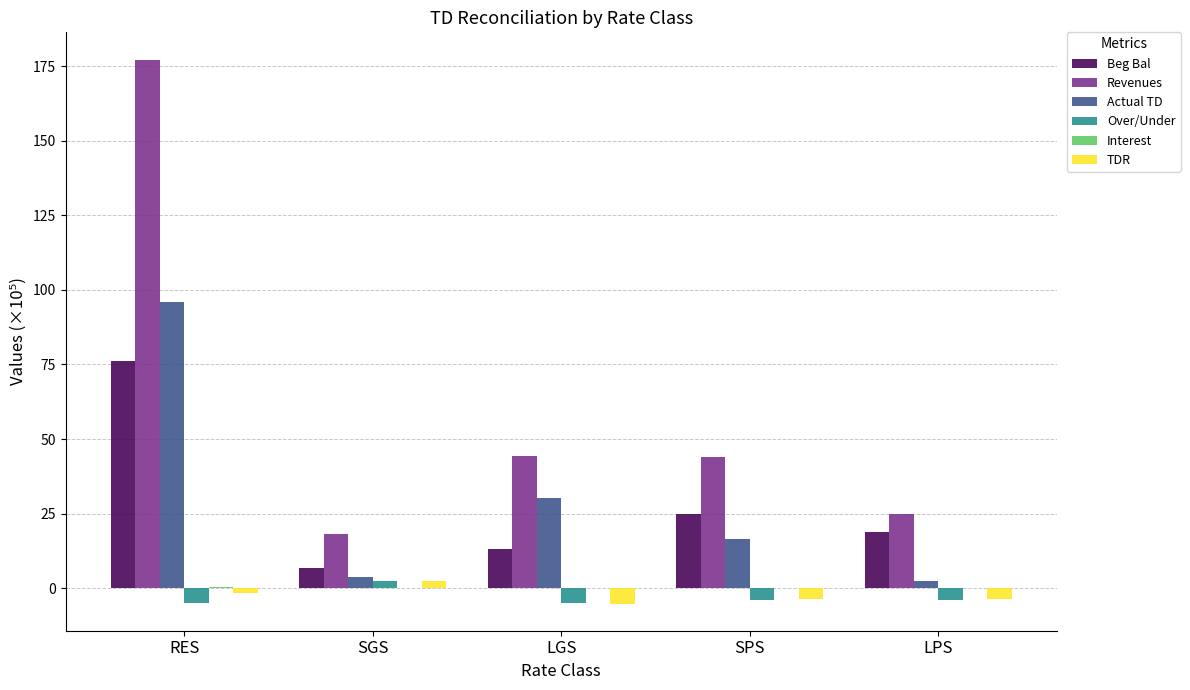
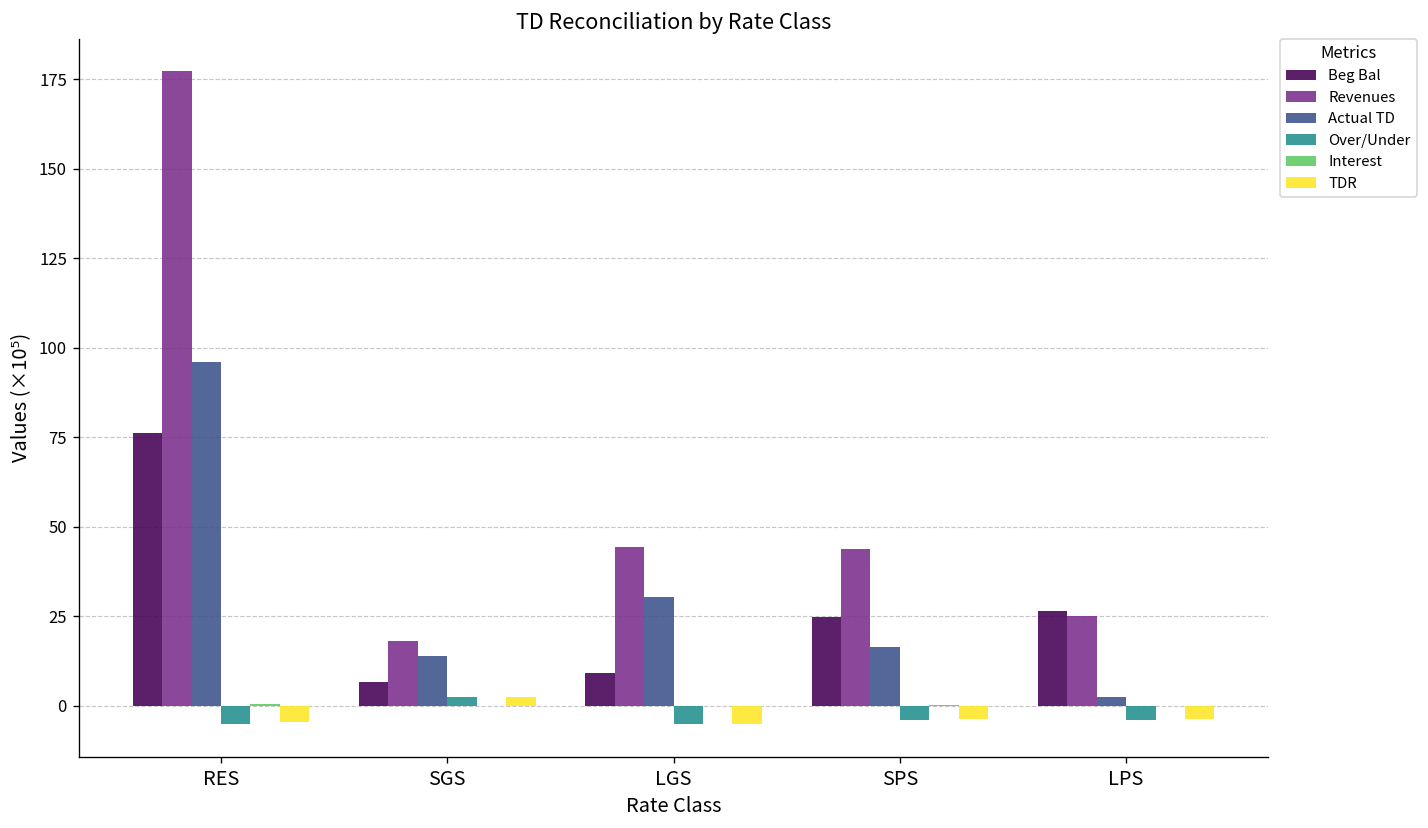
  {
    "Beg Bal": {
      "RES": 76,
      "SGS": 7,
-     "LGS": 13,
+     "LGS": 9,
      "SPS": 25,
-     "LPS": 19
+     "LPS": 27
    },
    "Revenues": {
      "RES": 177,
      "SGS": 18,
      "LGS": 44,
      "SPS": 44,
      "LPS": 25
    },
    "Actual TD": {
      "RES": 96,
-     "SGS": 4,
+     "SGS": 14,
      "LGS": 30,
      "SPS": 17,
      "LPS": 2
    },
    "Over/Under": {
      "RES": -5,
      "SGS": 2,
      "LGS": -5,
      "SPS": -4,
      "LPS": -4
    },
    "TDR": {
-     "RES": -2,
+     "RES": -5,
      "SGS": 3,
      "LGS": -5,
      "SPS": -4,
      "LPS": -4
    }
  }
